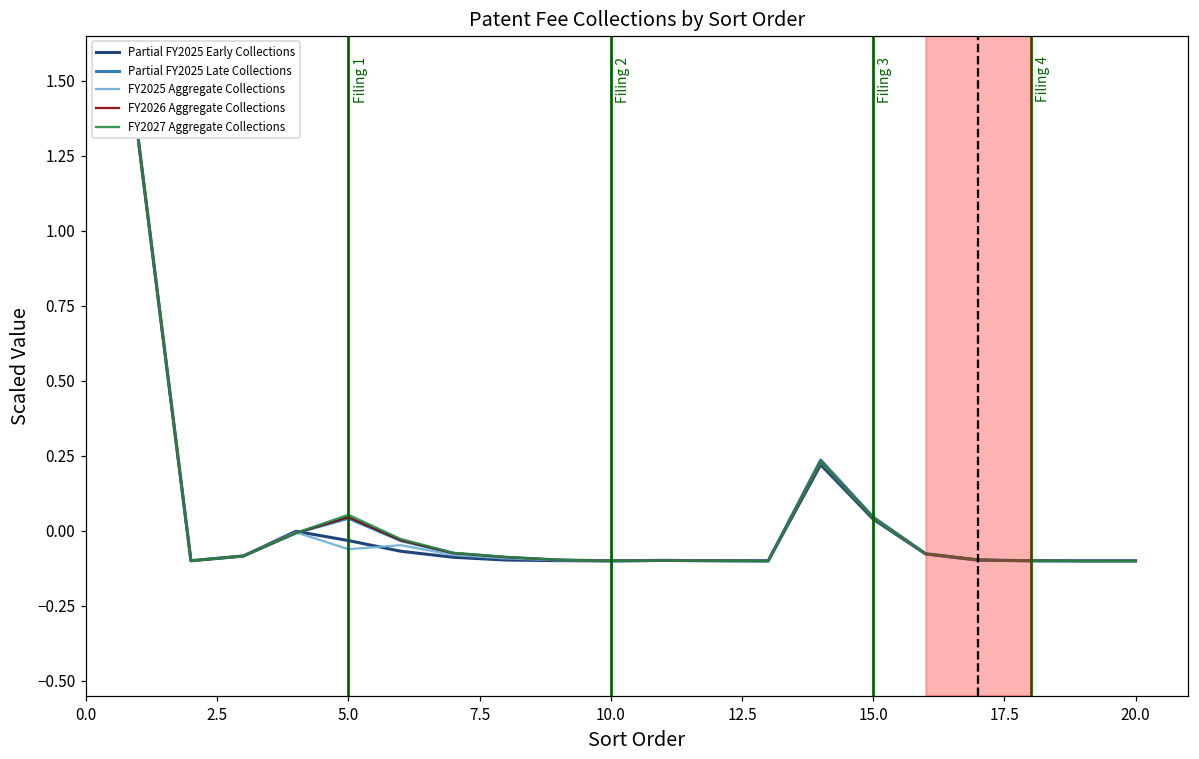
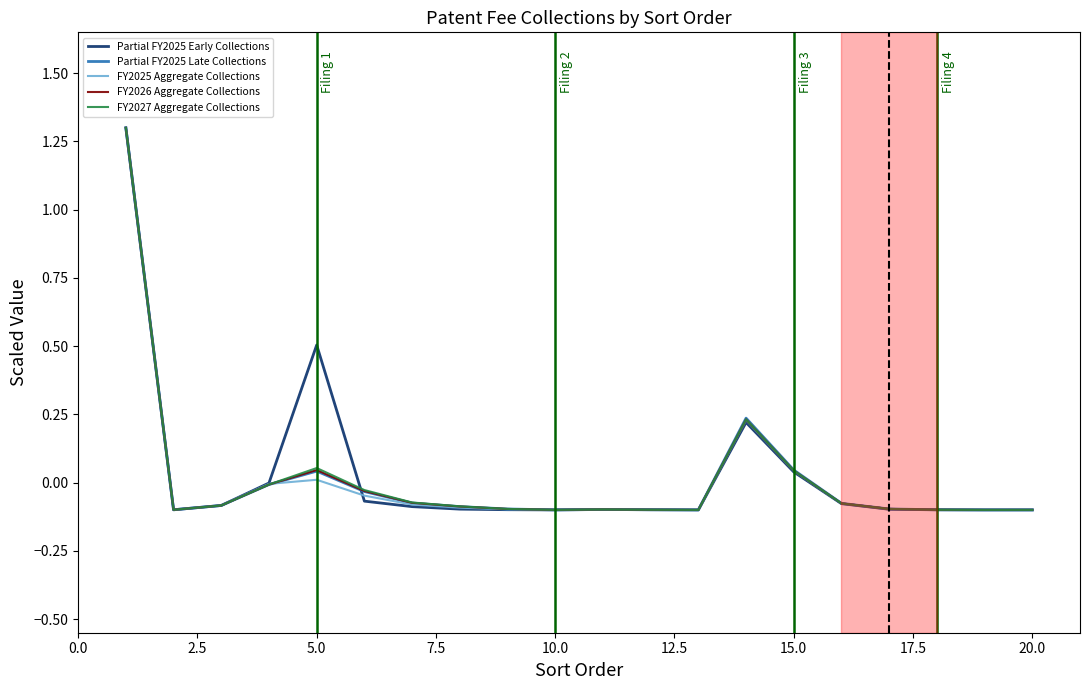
  {
    "Partial FY2025 Early Collections": {
-     "5.0": -0.03
+     "5.0": 0.50
    },
    "FY2025 Aggregate Collections": {
-     "5.0": -0.06
+     "5.0": 0.01
    }
  }
